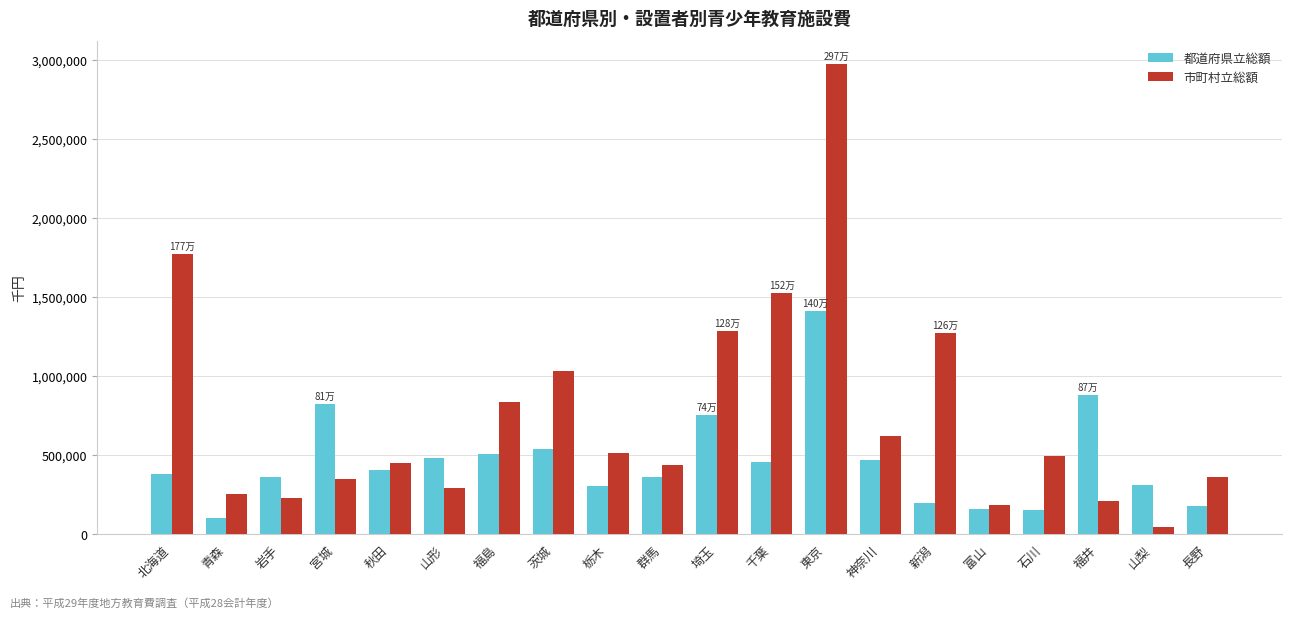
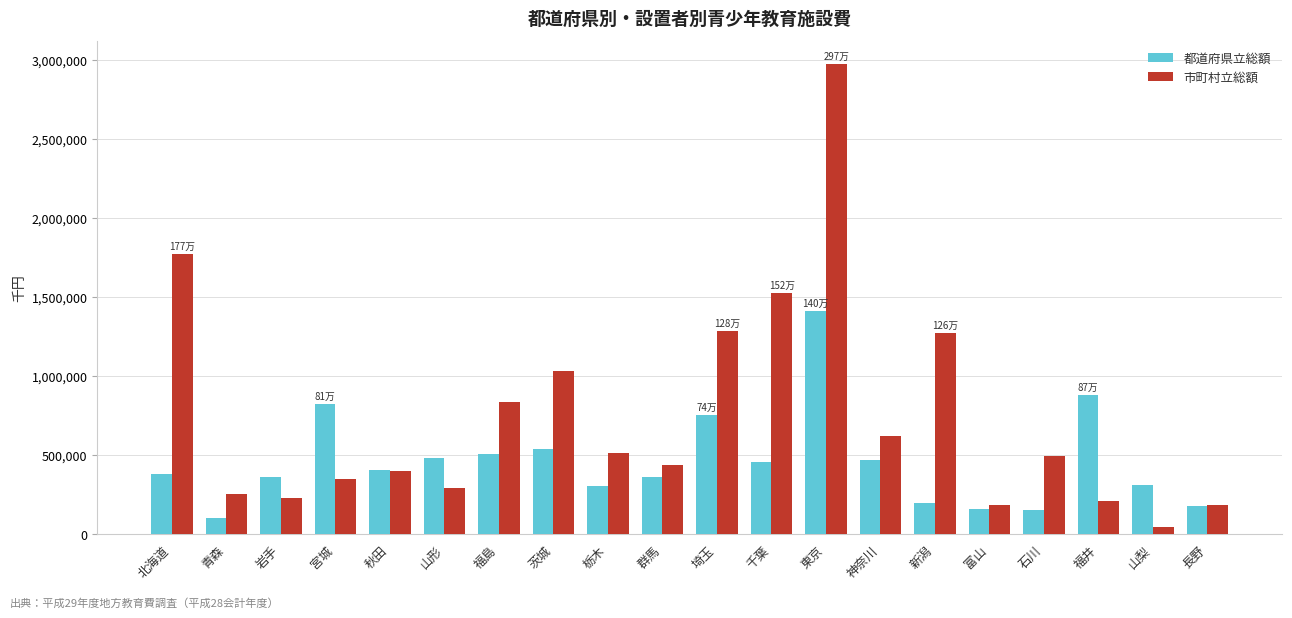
  {
    "都道府県立総額": {
      "北海道": "370,000",
      "青森": "100,000",
      "岩手": "360,000",
      "秋田": "410,000",
      "山形": "480,000",
      "福島": "500,000",
      "茨城": "530,000",
      "栃木": "300,000",
      "群馬": "360,000",
      "千葉": "450,000",
      "神奈川": "470,000",
      "新潟": "190,000",
      "富山": "160,000",
      "石川": "150,000",
      "山梨": "310,000",
      "長野": "170,000"
    },
    "市町村立総額": {
      "青森": "250,000",
      "岩手": "230,000",
      "宮城": "350,000",
-     "秋田": "450,000",
+     "秋田": "390,000",
      "山形": "290,000",
      "福島": "840,000",
      "茨城": "1,030,000",
      "栃木": "510,000",
      "群馬": "430,000",
      "神奈川": "620,000",
      "富山": "180,000",
      "石川": "490,000",
      "福井": "210,000",
      "山梨": "40,000",
-     "長野": "360,000"
+     "長野": "180,000"
    }
  }
